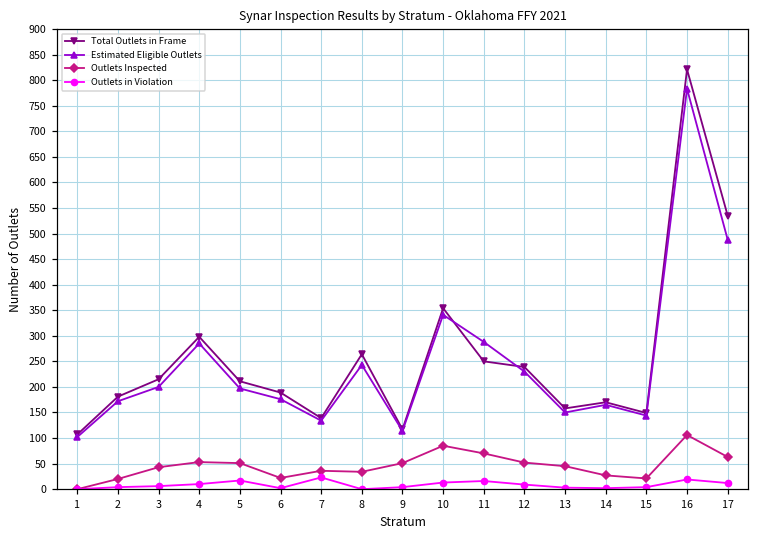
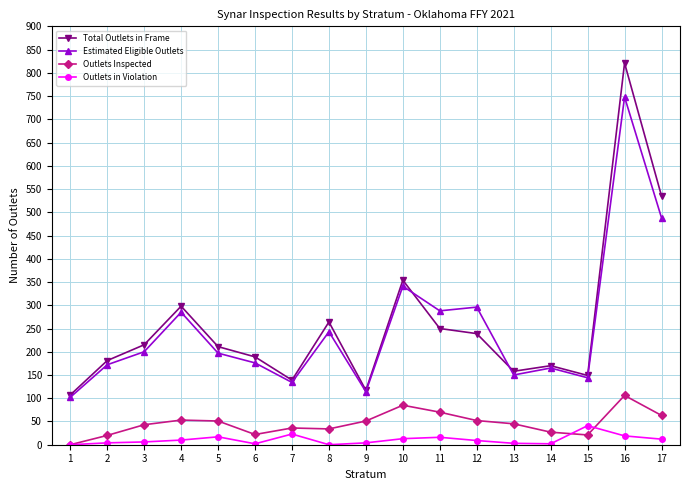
  {
    "Total Outlets in Frame": {
      "2": 180,
      "3": 220,
      "4": 300,
      "5": 210,
      "6": 190,
      "8": 260,
      "10": 350,
      "11": 250,
      "12": 240,
      "13": 160,
      "16": 820,
      "17": 540
    },
    "Estimated Eligible Outlets": {
      "2": 170,
      "3": 200,
      "4": 290,
      "5": 200,
      "6": 180,
      "8": 240,
      "10": 340,
      "11": 290,
-     "12": 230,
+     "12": 300,
      "13": 150,
-     "16": 780,
+     "16": 750,
      "17": 490
    },
    "Outlets Inspected": {
      "2": 20,
      "3": 40,
      "4": 50,
      "5": 50,
      "6": 20,
      "7": 40,
      "8": 30,
      "9": 50,
      "10": 90,
      "11": 70,
      "12": 50,
      "13": 50,
      "14": 30,
      "15": 20,
      "16": 110,
      "17": 60
    },
    "Outlets in Violation": {
      "2": 0,
      "3": 10,
      "4": 10,
      "5": 20,
      "6": 0,
      "7": 20,
      "8": 0,
      "9": 0,
      "10": 10,
      "11": 20,
      "12": 10,
      "13": 0,
      "14": 0,
-     "15": 0,
+     "15": 40,
      "16": 20,
      "17": 10
    }
  }
